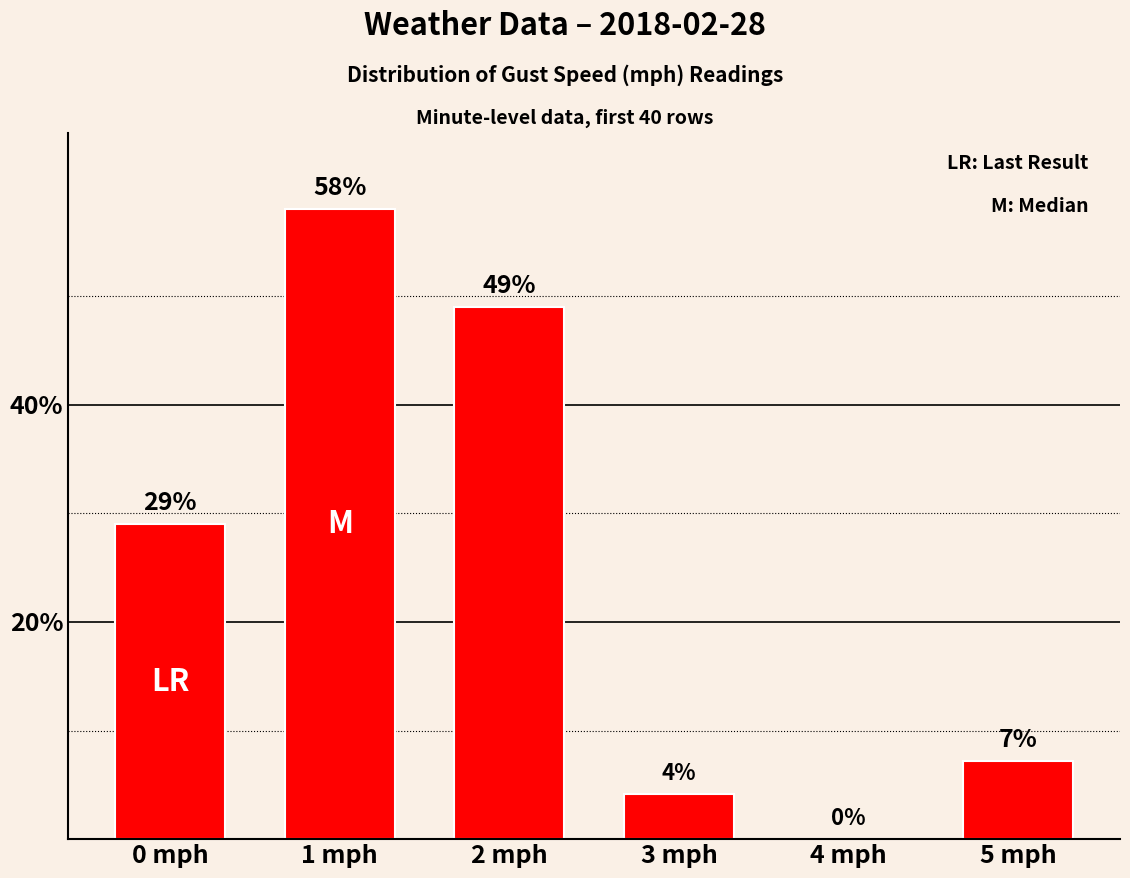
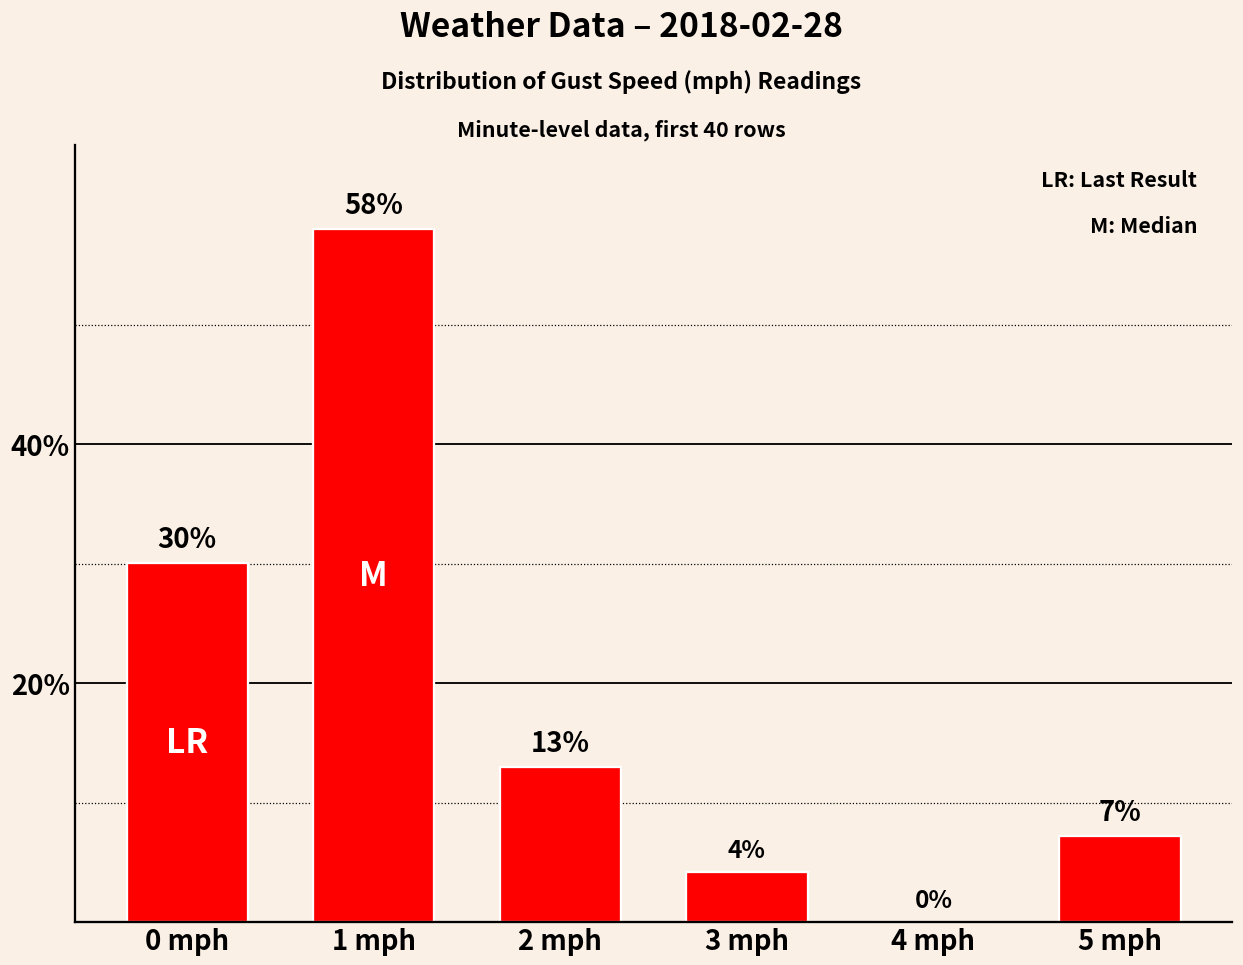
  {
-   "0 mph": "29%",
+   "0 mph": "30%",
    "1 mph": "58%",
-   "2 mph": "49%",
+   "2 mph": "13%",
    "3 mph": "4%",
    "4 mph": "0%",
    "5 mph": "7%"
  }
